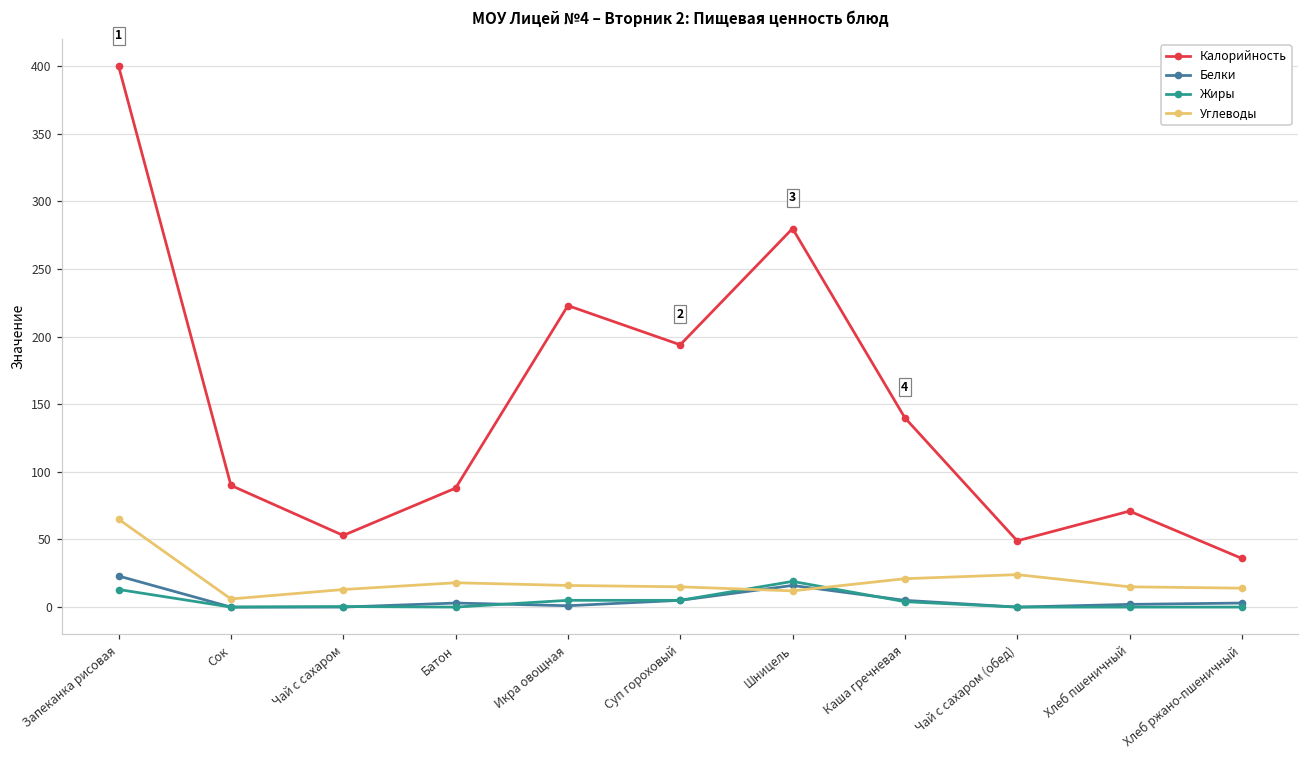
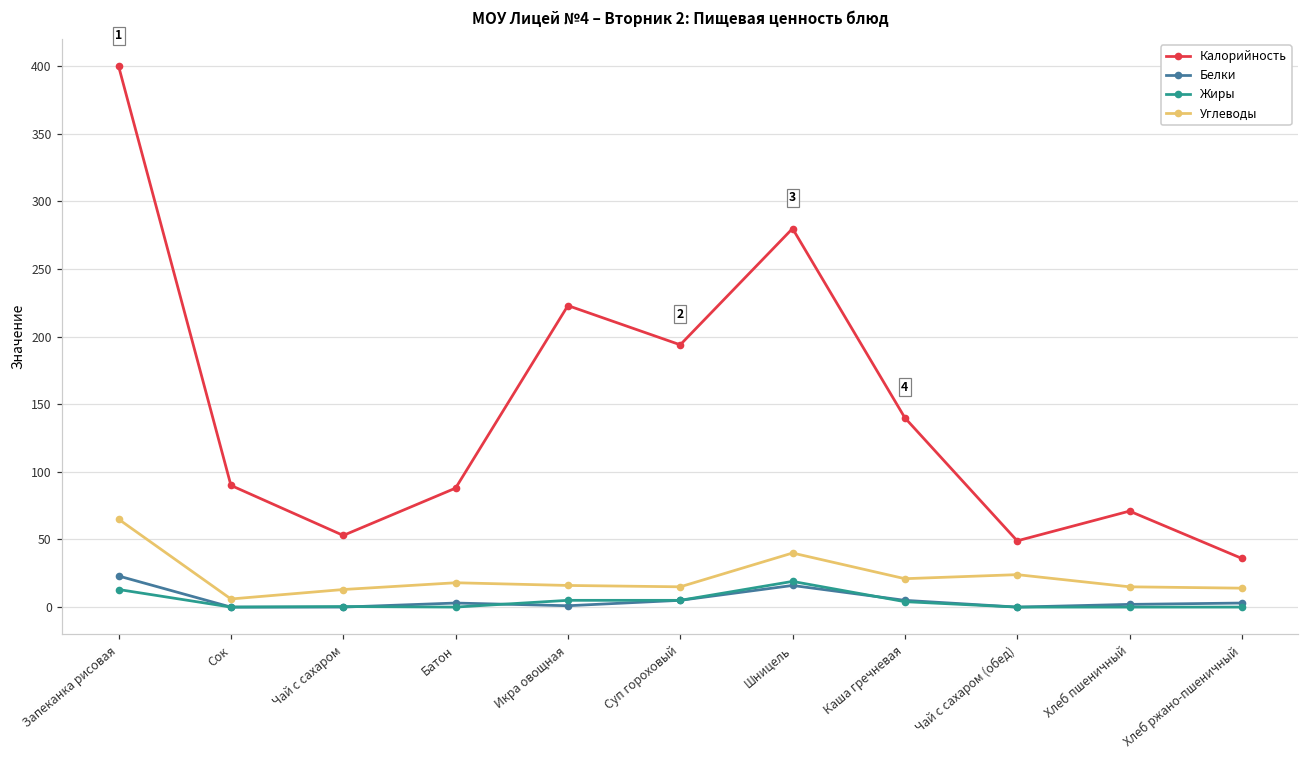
  {
    "Калорийность": {
      "Сок": 90,
      "Чай с сахаром": 53,
      "Батон": 88,
      "Икра овощная": 223,
      "Чай с сахаром (обед)": 49,
      "Хлеб пшеничный": 71,
      "Хлеб ржано-пшеничный": 36
    },
    "Углеводы": {
      "Запеканка рисовая": 65,
      "Сок": 6,
      "Чай с сахаром": 13,
      "Батон": 18,
      "Икра овощная": 16,
      "Суп гороховый": 15,
-     "Шницель": 12,
+     "Шницель": 40,
      "Каша гречневая": 21,
      "Чай с сахаром (обед)": 24,
      "Хлеб пшеничный": 15,
      "Хлеб ржано-пшеничный": 14
    }
  }
